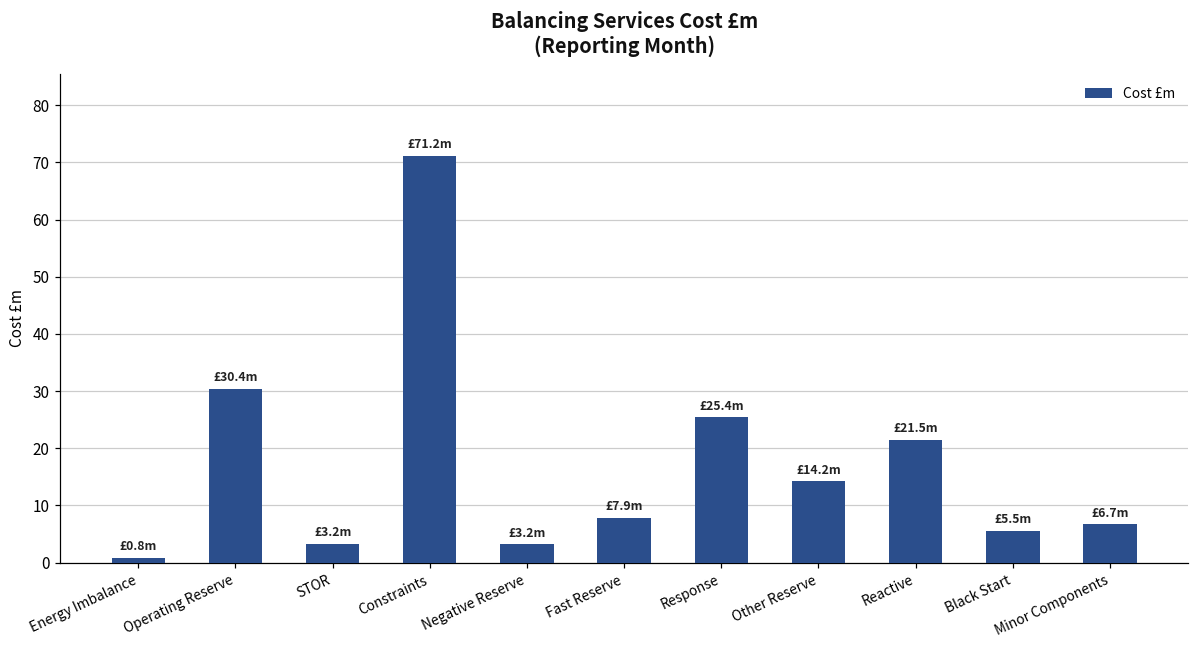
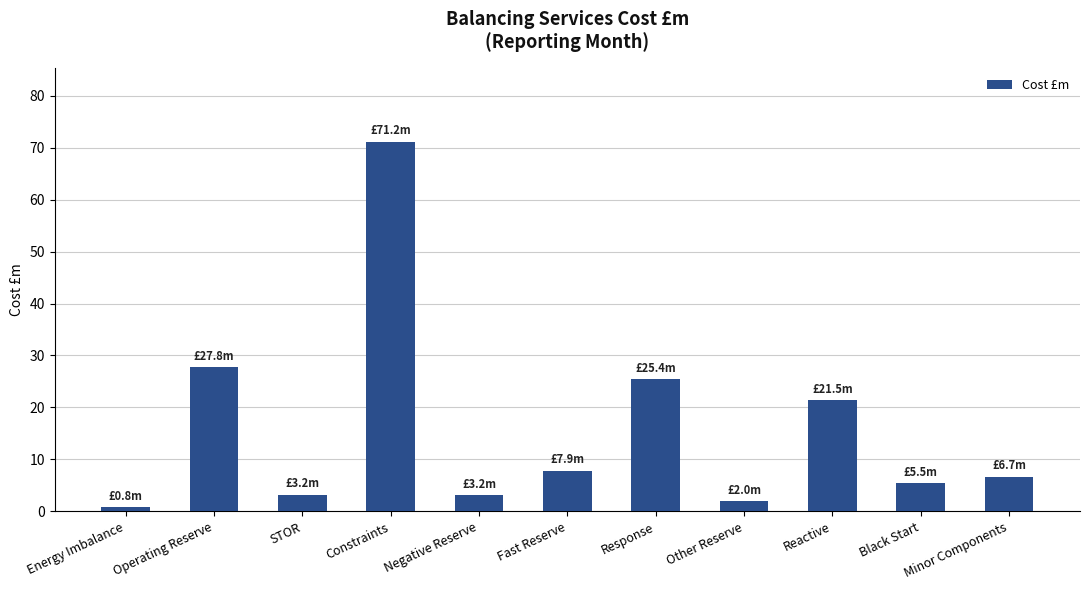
  {
    "Energy Imbalance": "£0.8m",
-   "Operating Reserve": "£30.4m",
+   "Operating Reserve": "£27.8m",
    "STOR": "£3.2m",
    "Constraints": "£71.2m",
    "Negative Reserve": "£3.2m",
    "Fast Reserve": "£7.9m",
    "Response": "£25.4m",
-   "Other Reserve": "£14.2m",
+   "Other Reserve": "£2.0m",
    "Reactive": "£21.5m",
    "Black Start": "£5.5m",
    "Minor Components": "£6.7m"
  }
